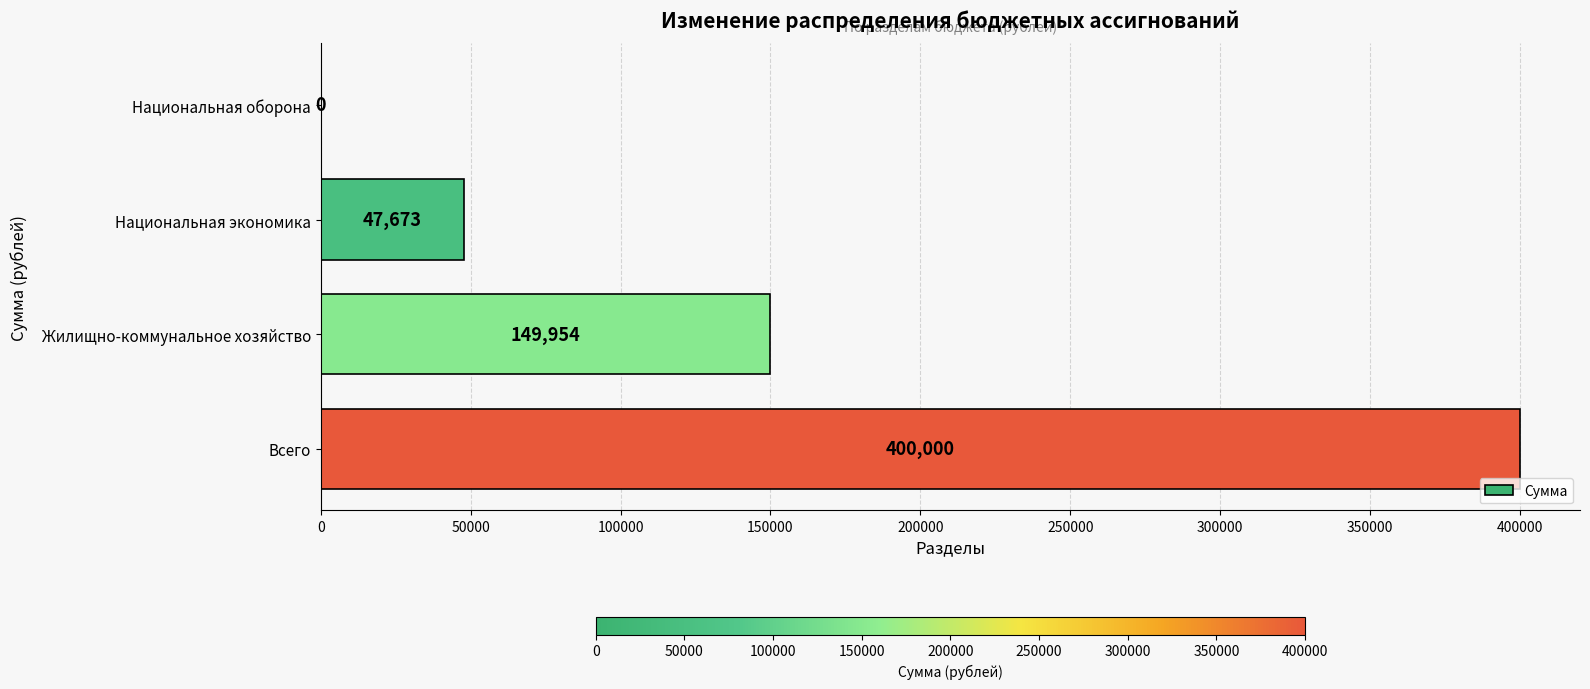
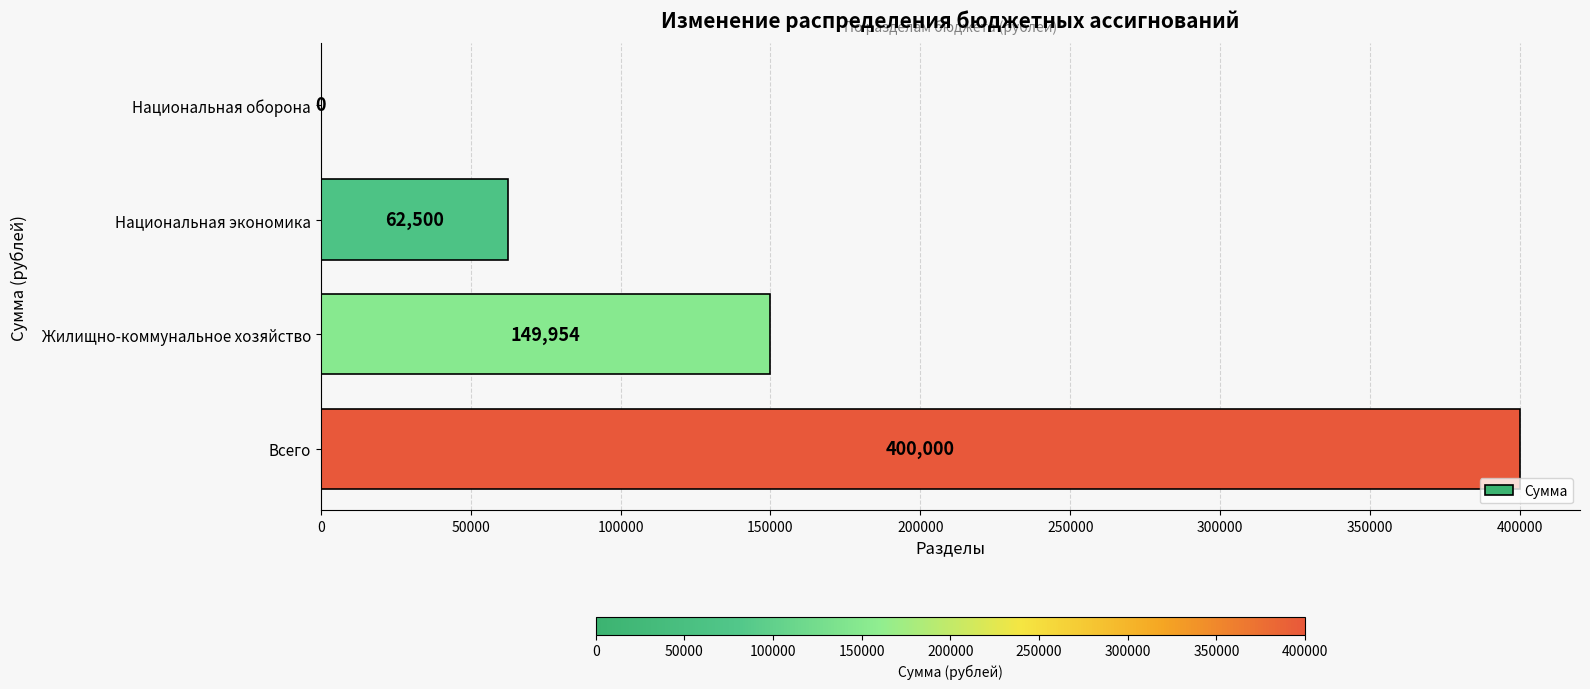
  {
    "Национальная оборона": "0",
-   "Национальная экономика": "47,673",
+   "Национальная экономика": "62,500",
    "Жилищно-коммунальное хозяйство": "149,954",
    "Всего": "400,000"
  }
